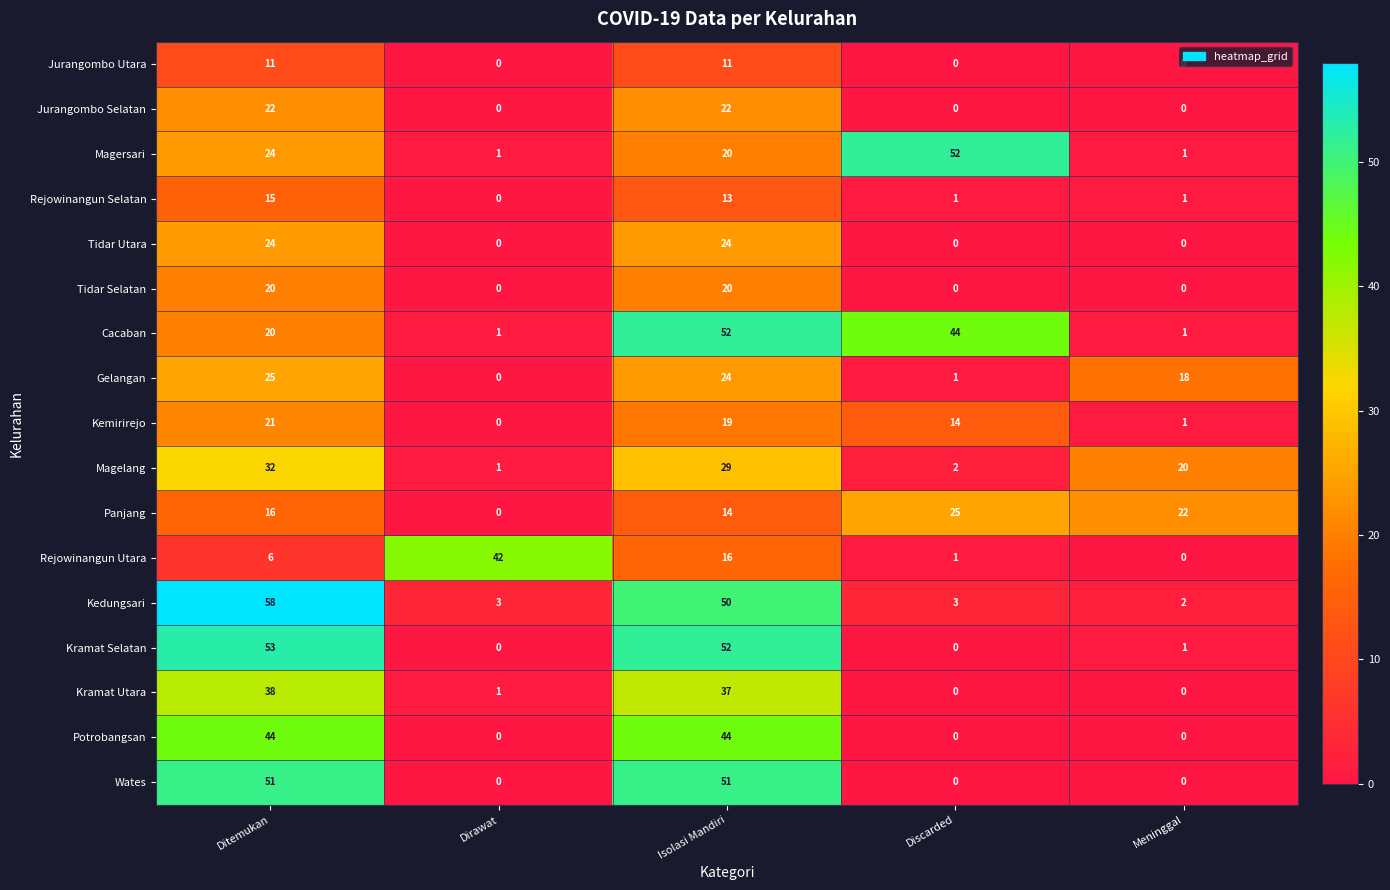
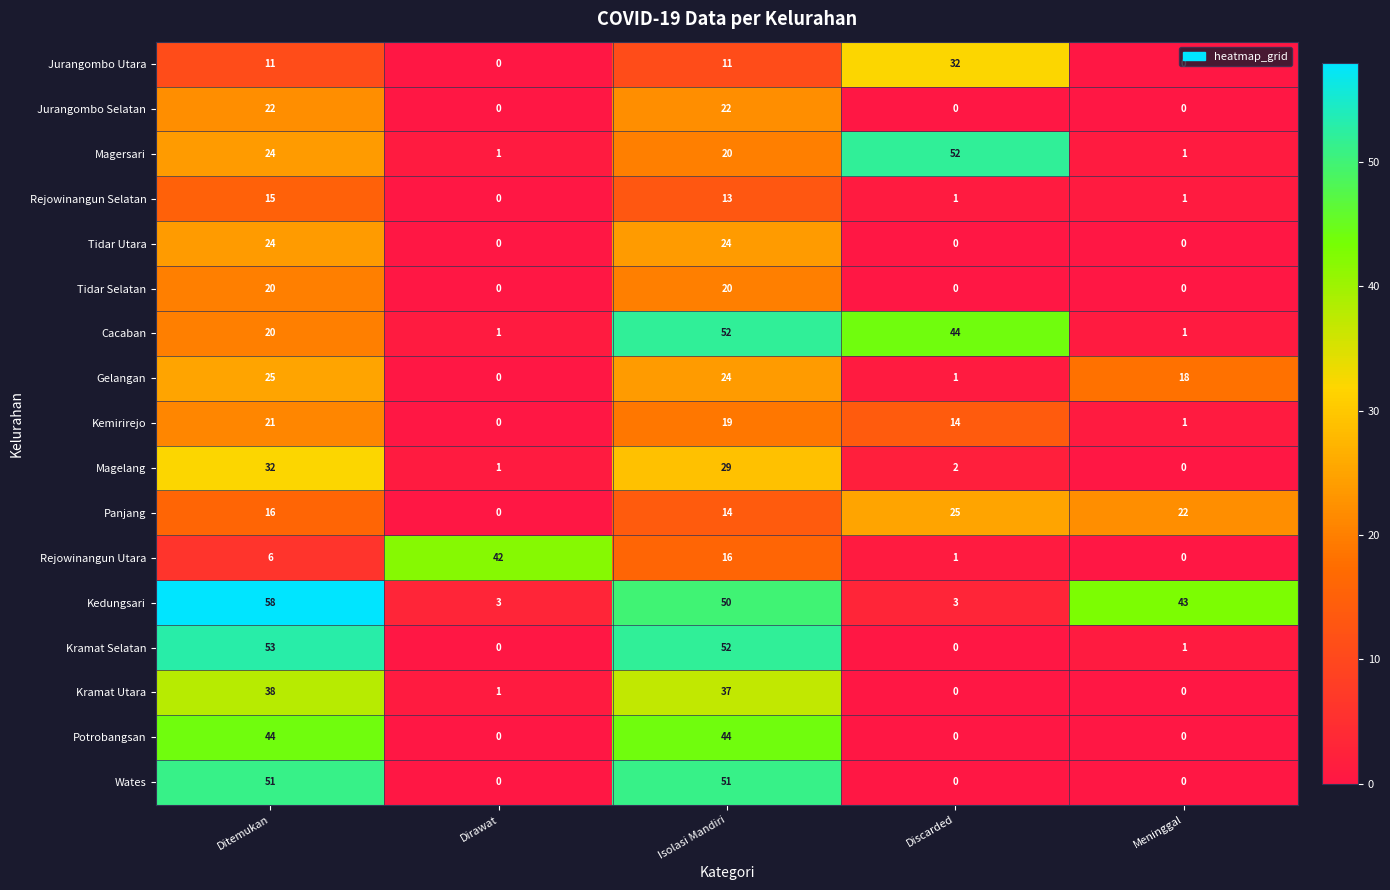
  {
    "Jurangombo Utara": {
      "Ditemukan": 11,
      "Dirawat": 0,
      "Isolasi Mandiri": 11,
-     "Discarded": 0
+     "Discarded": 32
    },
    "Jurangombo Selatan": {
      "Ditemukan": 22,
      "Dirawat": 0,
      "Isolasi Mandiri": 22,
      "Discarded": 0,
      "Meninggal": 0
    },
    "Magersari": {
      "Ditemukan": 24,
      "Dirawat": 1,
      "Isolasi Mandiri": 20,
      "Discarded": 52,
      "Meninggal": 1
    },
    "Rejowinangun Selatan": {
      "Ditemukan": 15,
      "Dirawat": 0,
      "Isolasi Mandiri": 13,
      "Discarded": 1,
      "Meninggal": 1
    },
    "Tidar Utara": {
      "Ditemukan": 24,
      "Dirawat": 0,
      "Isolasi Mandiri": 24,
      "Discarded": 0,
      "Meninggal": 0
    },
    "Tidar Selatan": {
      "Ditemukan": 20,
      "Dirawat": 0,
      "Isolasi Mandiri": 20,
      "Discarded": 0,
      "Meninggal": 0
    },
    "Cacaban": {
      "Ditemukan": 20,
      "Dirawat": 1,
      "Isolasi Mandiri": 52,
      "Discarded": 44,
      "Meninggal": 1
    },
    "Gelangan": {
      "Ditemukan": 25,
      "Dirawat": 0,
      "Isolasi Mandiri": 24,
      "Discarded": 1,
      "Meninggal": 18
    },
    "Kemirirejo": {
      "Ditemukan": 21,
      "Dirawat": 0,
      "Isolasi Mandiri": 19,
      "Discarded": 14,
      "Meninggal": 1
    },
    "Magelang": {
      "Ditemukan": 32,
      "Dirawat": 1,
      "Isolasi Mandiri": 29,
      "Discarded": 2,
-     "Meninggal": 20
+     "Meninggal": 0
    },
    "Panjang": {
      "Ditemukan": 16,
      "Dirawat": 0,
      "Isolasi Mandiri": 14,
      "Discarded": 25,
      "Meninggal": 22
    },
    "Rejowinangun Utara": {
      "Ditemukan": 6,
      "Dirawat": 42,
      "Isolasi Mandiri": 16,
      "Discarded": 1,
      "Meninggal": 0
    },
    "Kedungsari": {
      "Ditemukan": 58,
      "Dirawat": 3,
      "Isolasi Mandiri": 50,
      "Discarded": 3,
-     "Meninggal": 2
+     "Meninggal": 43
    },
    "Kramat Selatan": {
      "Ditemukan": 53,
      "Dirawat": 0,
      "Isolasi Mandiri": 52,
      "Discarded": 0,
      "Meninggal": 1
    },
    "Kramat Utara": {
      "Ditemukan": 38,
      "Dirawat": 1,
      "Isolasi Mandiri": 37,
      "Discarded": 0,
      "Meninggal": 0
    },
    "Potrobangsan": {
      "Ditemukan": 44,
      "Dirawat": 0,
      "Isolasi Mandiri": 44,
      "Discarded": 0,
      "Meninggal": 0
    },
    "Wates": {
      "Ditemukan": 51,
      "Dirawat": 0,
      "Isolasi Mandiri": 51,
      "Discarded": 0,
      "Meninggal": 0
    }
  }
